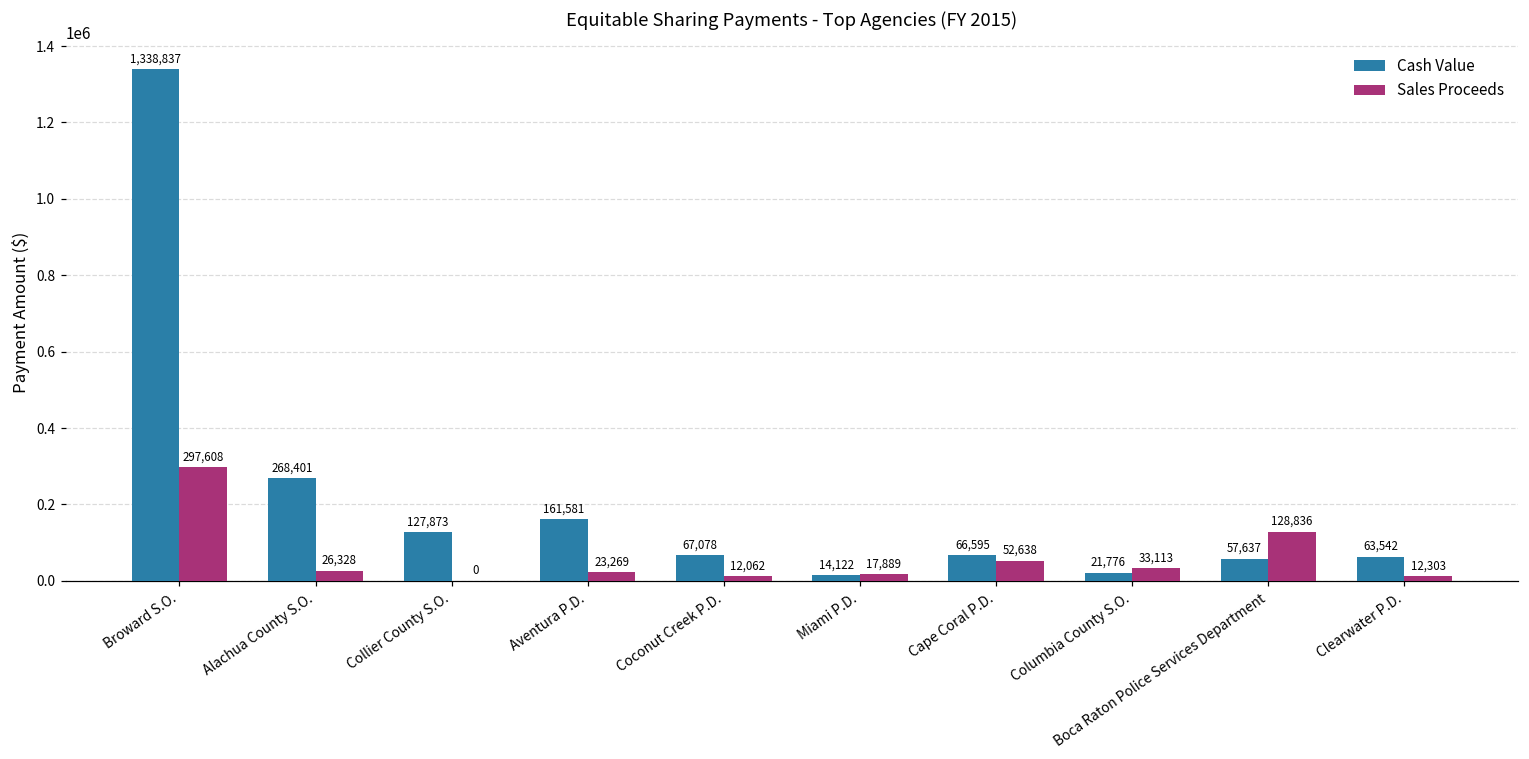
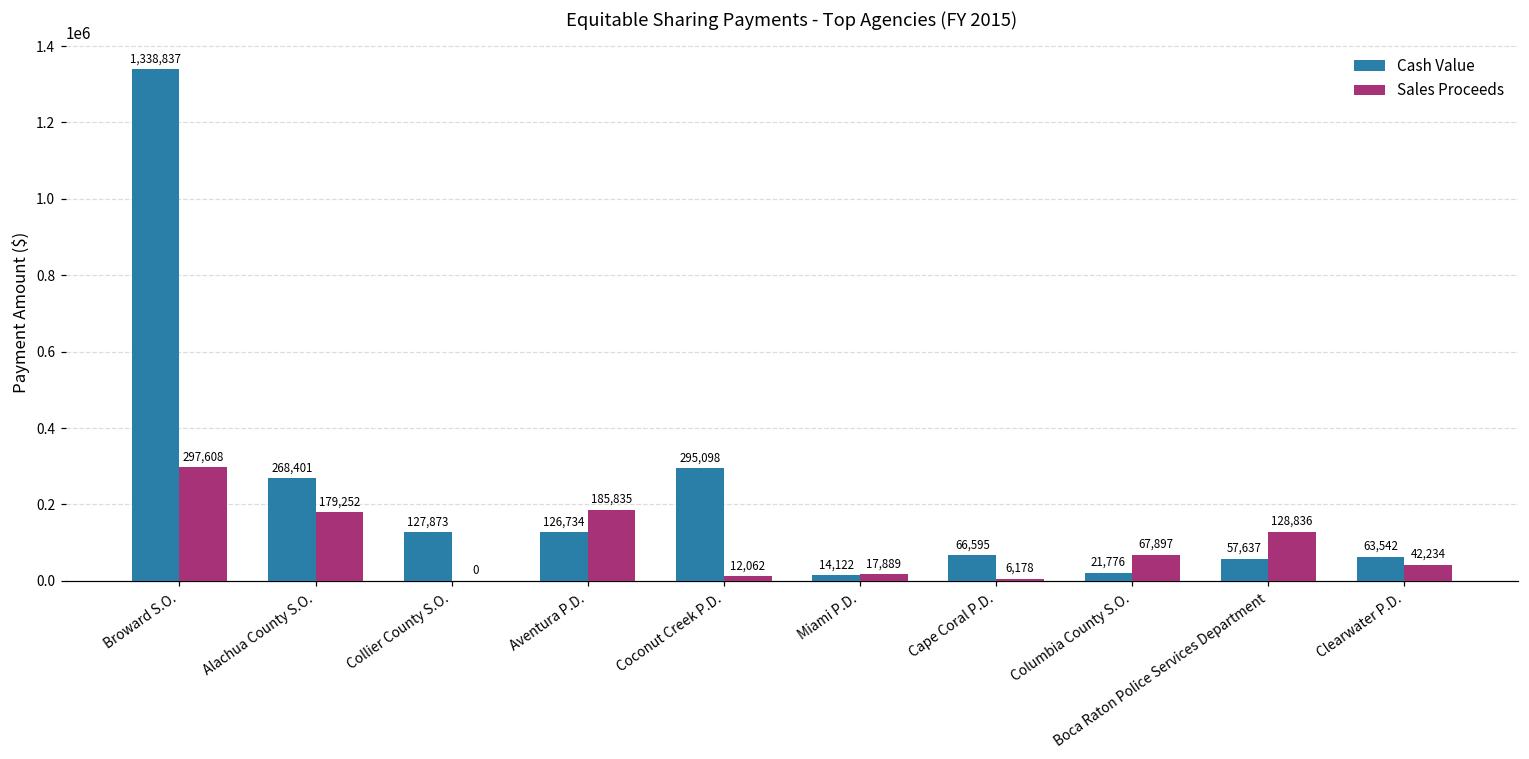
  {
    "Cash Value": {
      "Broward S.O.": "1,338,837",
      "Alachua County S.O.": "268,401",
      "Collier County S.O.": "127,873",
-     "Aventura P.D.": "161,581",
-     "Coconut Creek P.D.": "67,078",
+     "Aventura P.D.": "126,734",
+     "Coconut Creek P.D.": "295,098",
      "Miami P.D.": "14,122",
      "Cape Coral P.D.": "66,595",
      "Columbia County S.O.": "21,776",
      "Boca Raton Police Services Department": "57,637",
      "Clearwater P.D.": "63,542"
    },
    "Sales Proceeds": {
      "Broward S.O.": "297,608",
-     "Alachua County S.O.": "26,328",
+     "Alachua County S.O.": "179,252",
      "Collier County S.O.": "0",
-     "Aventura P.D.": "23,269",
+     "Aventura P.D.": "185,835",
      "Coconut Creek P.D.": "12,062",
      "Miami P.D.": "17,889",
-     "Cape Coral P.D.": "52,638",
-     "Columbia County S.O.": "33,113",
+     "Cape Coral P.D.": "6,178",
+     "Columbia County S.O.": "67,897",
      "Boca Raton Police Services Department": "128,836",
-     "Clearwater P.D.": "12,303"
+     "Clearwater P.D.": "42,234"
    }
  }
